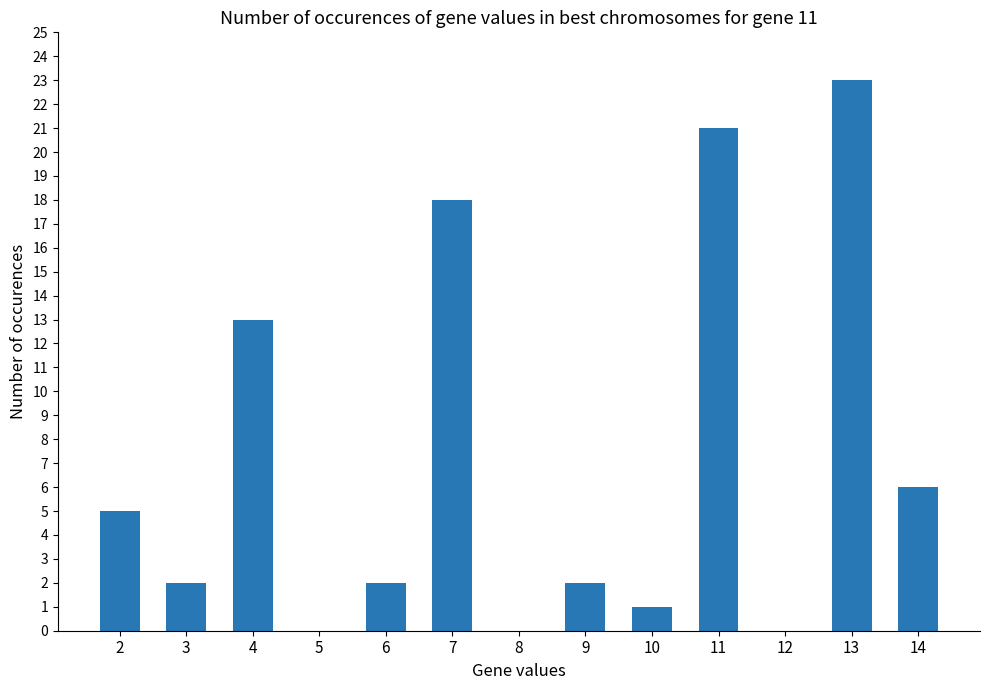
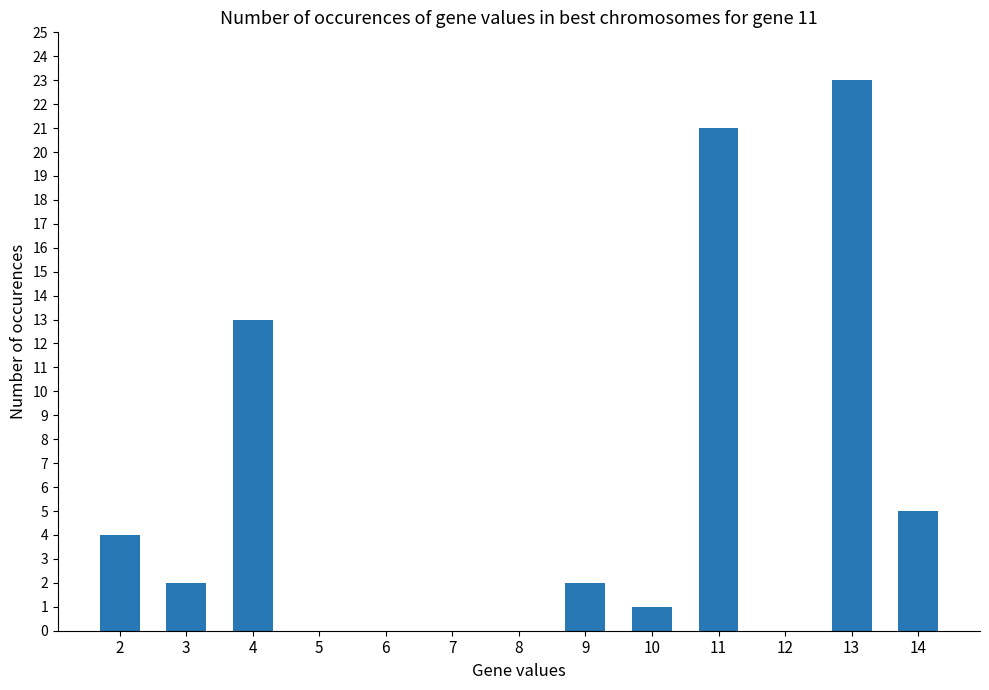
  {
-   "2": 5,
+   "2": 4,
    "3": 2,
    "4": 13,
    "5": 0,
-   "6": 2,
-   "7": 18,
+   "6": 0,
+   "7": 0,
    "8": 0,
    "9": 2,
    "10": 1,
    "11": 21,
    "12": 0,
    "13": 23,
-   "14": 6
+   "14": 5
  }
